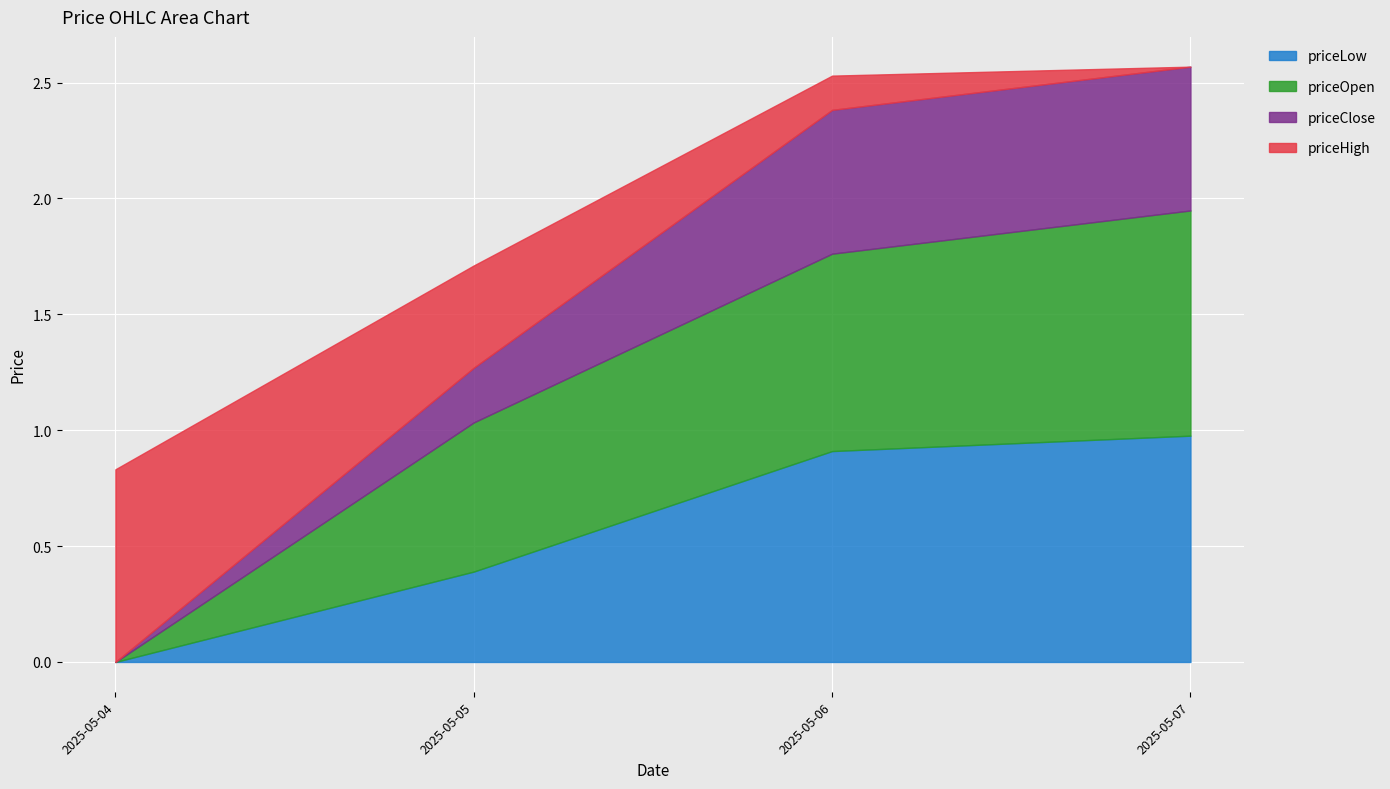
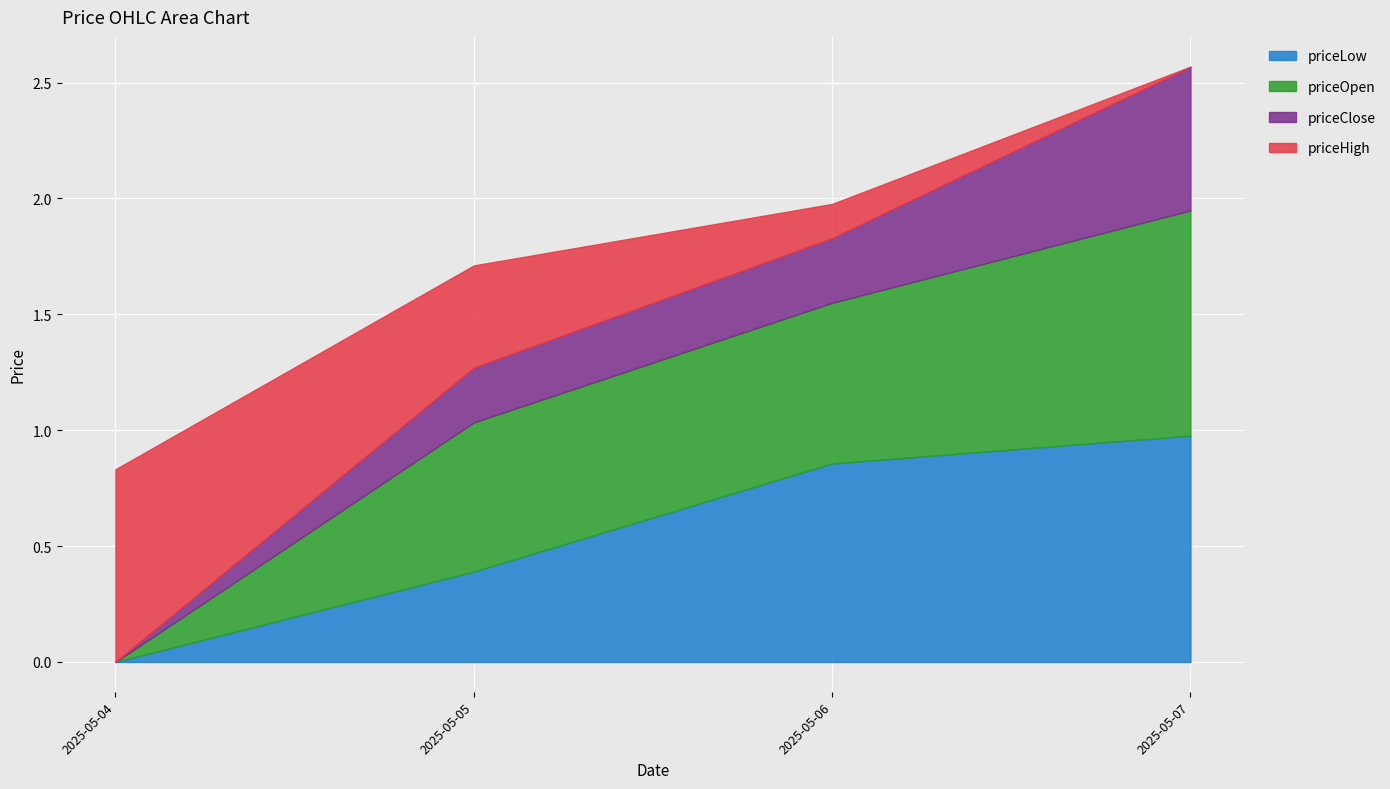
  {
    "priceLow": {
      "2025-05-05": 0.39,
-     "2025-05-06": 0.91,
+     "2025-05-06": 0.86,
      "2025-05-07": 0.98
    },
    "priceOpen": {
      "2025-05-05": 0.64,
-     "2025-05-06": 0.85,
+     "2025-05-06": 0.69,
      "2025-05-07": 0.97
    },
    "priceClose": {
      "2025-05-05": 0.24,
-     "2025-05-06": 0.62
+     "2025-05-06": 0.28
    },
    "priceHigh": {
      "2025-05-04": 0.83,
      "2025-05-05": 0.44,
      "2025-05-06": 0.15
    }
  }
